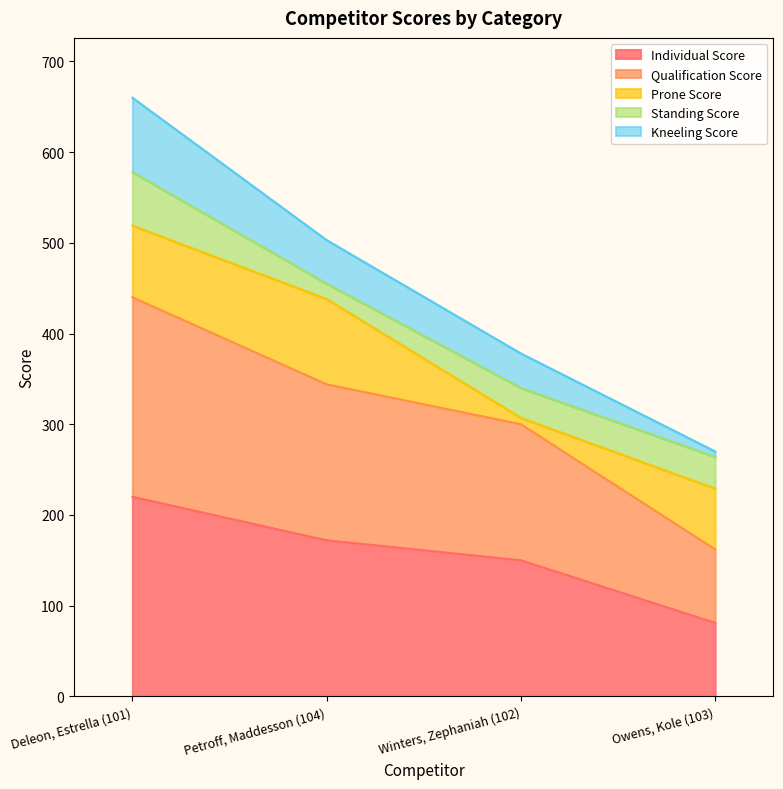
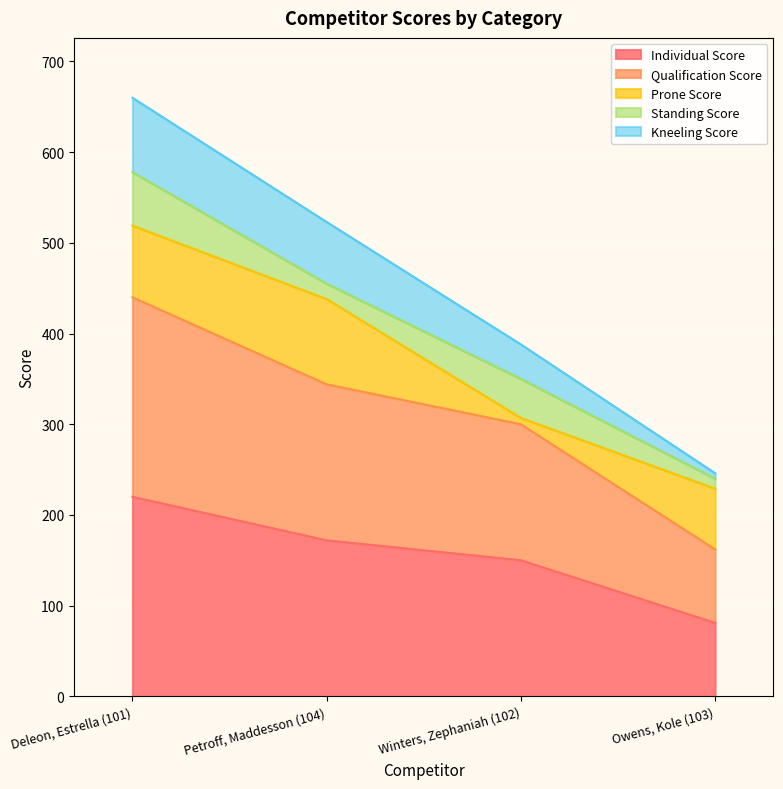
  {
    "Prone Score": {
      "Deleon, Estrella (101)": 80,
      "Petroff, Maddesson (104)": 90,
      "Winters, Zephaniah (102)": 10,
      "Owens, Kole (103)": 70
    },
    "Standing Score": {
      "Deleon, Estrella (101)": 60,
      "Petroff, Maddesson (104)": 20,
-     "Winters, Zephaniah (102)": 30,
-     "Owens, Kole (103)": 40
+     "Winters, Zephaniah (102)": 40,
+     "Owens, Kole (103)": 10
    },
    "Kneeling Score": {
      "Deleon, Estrella (101)": 80,
-     "Petroff, Maddesson (104)": 50,
+     "Petroff, Maddesson (104)": 70,
      "Winters, Zephaniah (102)": 40,
      "Owens, Kole (103)": 10
    }
  }
